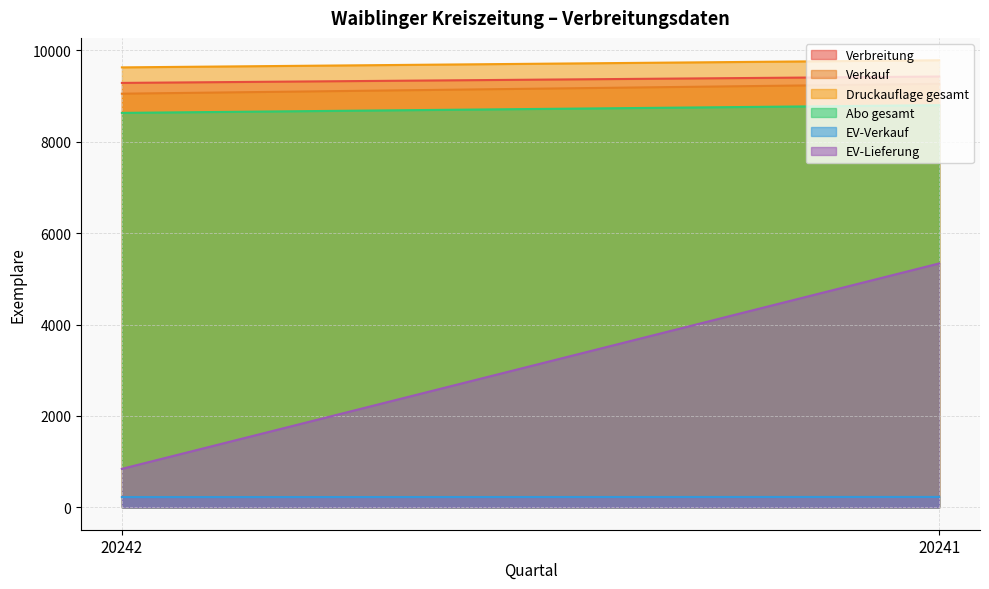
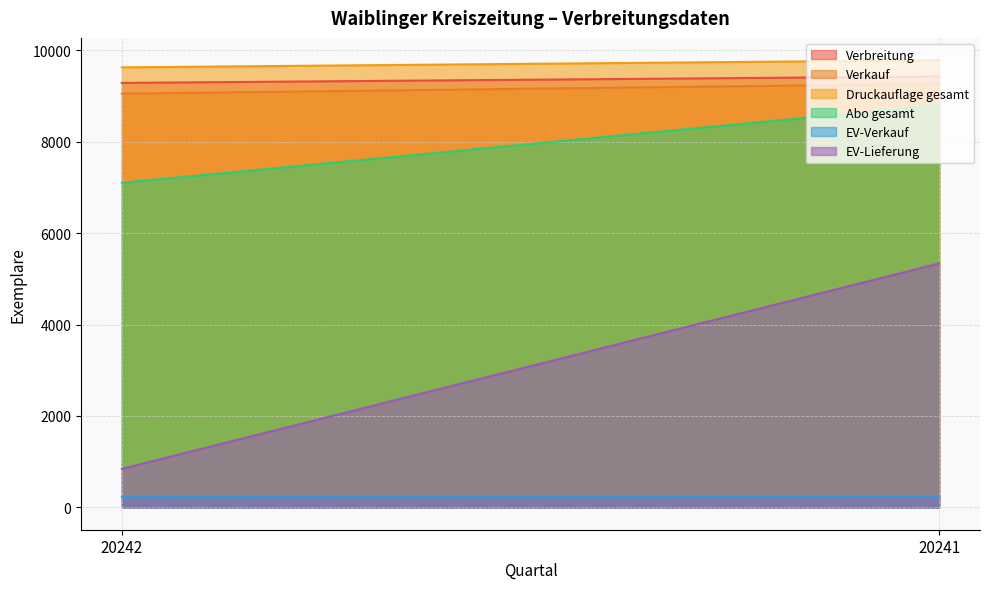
  {
    "Abo gesamt": {
-     "20242": 8600
+     "20242": 7100
    },
    "EV-Verkauf": {
      "20242": 200,
      "20241": 200
    },
    "EV-Lieferung": {
      "20242": 800,
      "20241": 5300
    }
  }
